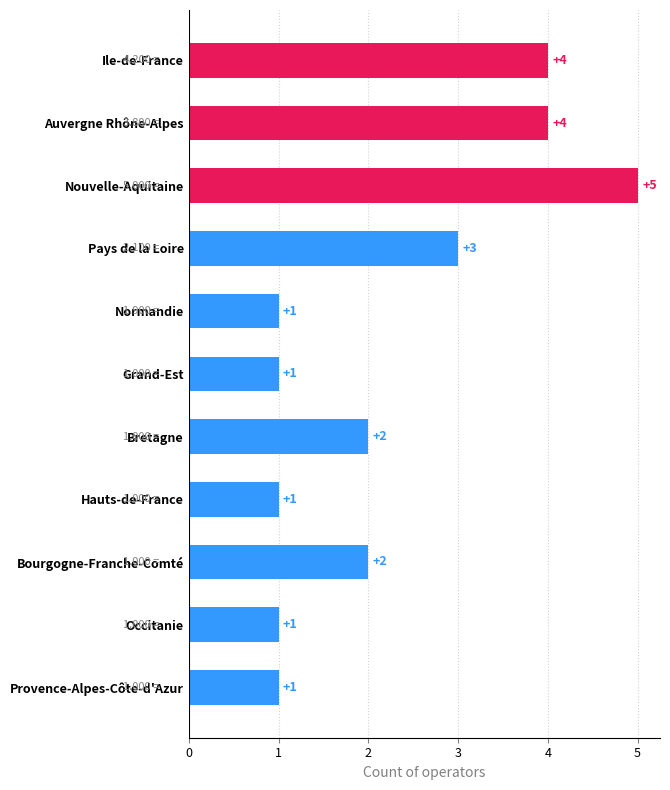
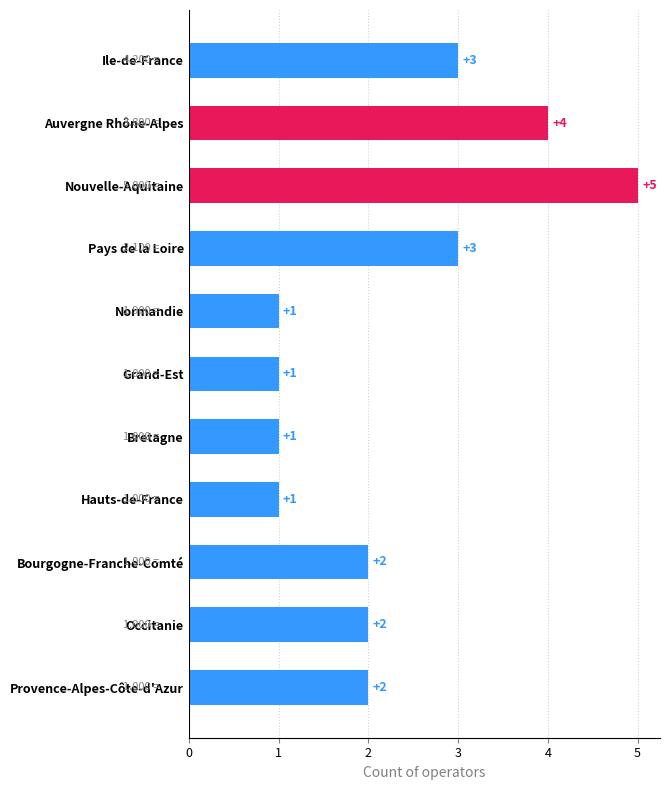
  {
-   "Ile-de-France": "+4",
+   "Ile-de-France": "+3",
    "Auvergne Rhône-Alpes": "+4",
    "Nouvelle-Aquitaine": "+5",
    "Pays de la Loire": "+3",
    "Normandie": "+1",
    "Grand-Est": "+1",
-   "Bretagne": "+2",
+   "Bretagne": "+1",
    "Hauts-de-France": "+1",
    "Bourgogne-Franche-Comté": "+2",
-   "Occitanie": "+1",
-   "Provence-Alpes-Côte-d'Azur": "+1"
+   "Occitanie": "+2",
+   "Provence-Alpes-Côte-d'Azur": "+2"
  }
